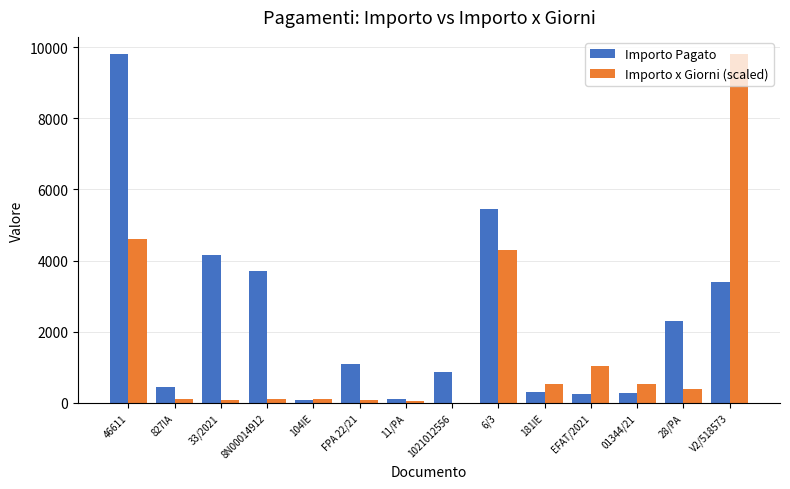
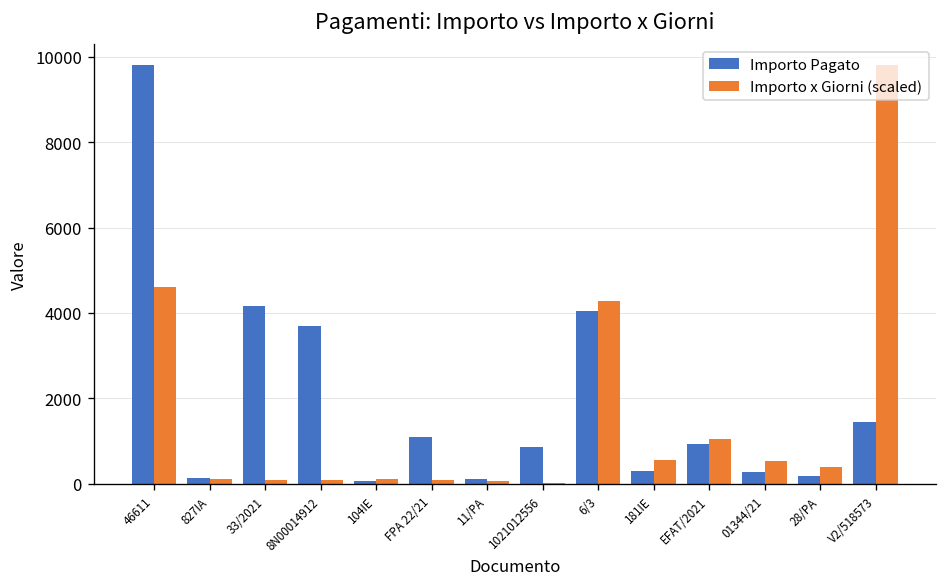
  {
    "Importo Pagato": {
      "46611": 9800,
-     "827IA": 400,
+     "827IA": 100,
      "33/2021": 4200,
      "8N00014912": 3700,
      "FPA 22/21": 1100,
      "11/PA": 100,
      "1021012556": 900,
-     "6/3": 5500,
+     "6/3": 4000,
      "181IE": 300,
-     "EFAT/2021": 300,
+     "EFAT/2021": 900,
      "01344/21": 300,
-     "28/PA": 2300,
-     "V2/518573": 3400
+     "28/PA": 200,
+     "V2/518573": 1400
    },
    "Importo x Giorni (scaled)": {
      "46611": 4600,
      "827IA": 100,
      "33/2021": 100,
      "8N00014912": 100,
      "104IE": 100,
      "FPA 22/21": 100,
      "6/3": 4300,
      "181IE": 500,
      "EFAT/2021": 1000,
      "01344/21": 500,
      "28/PA": 400
    }
  }
